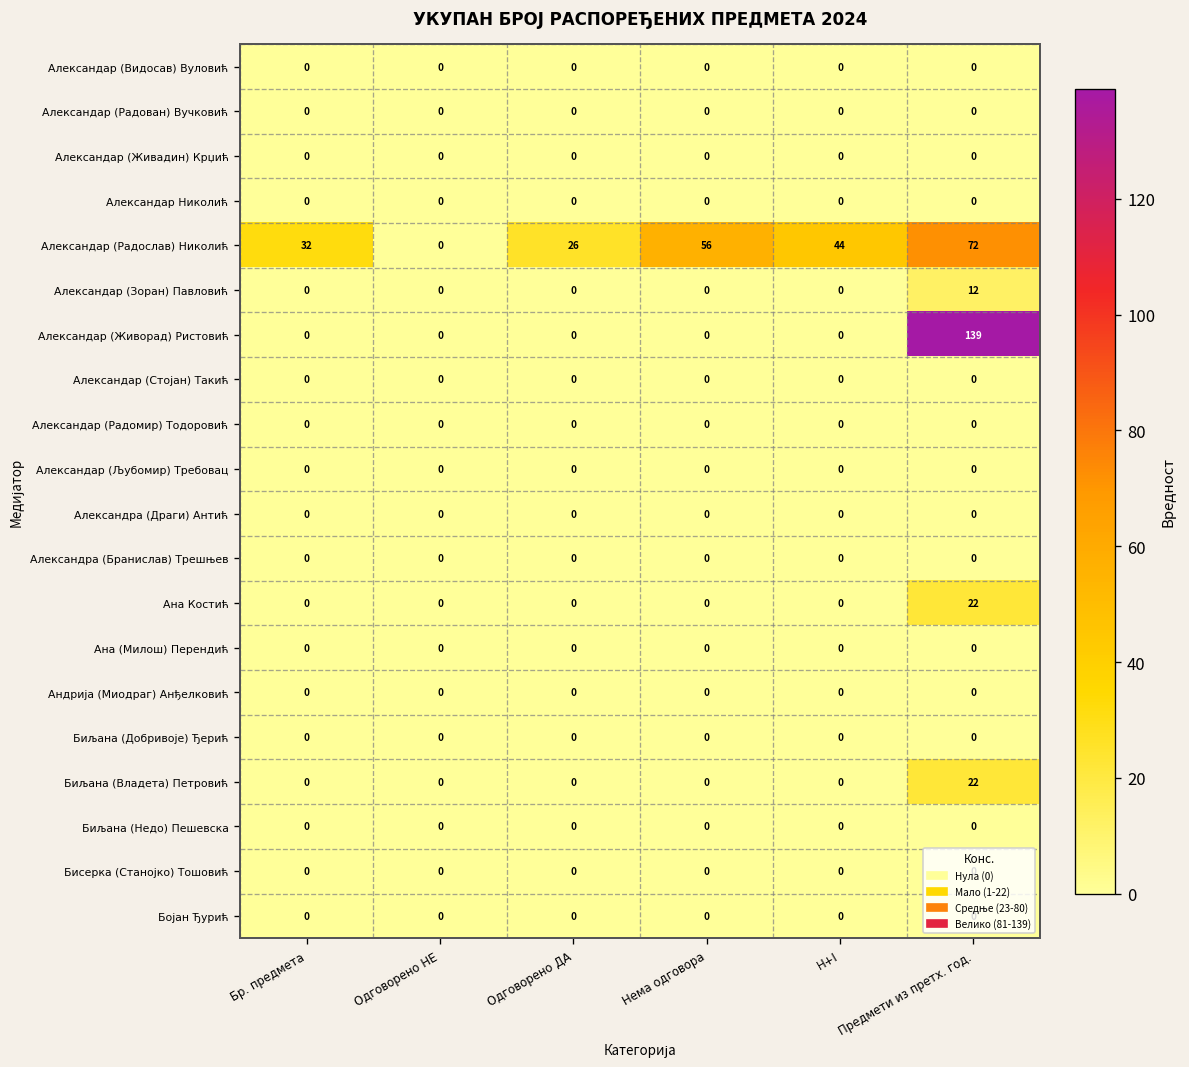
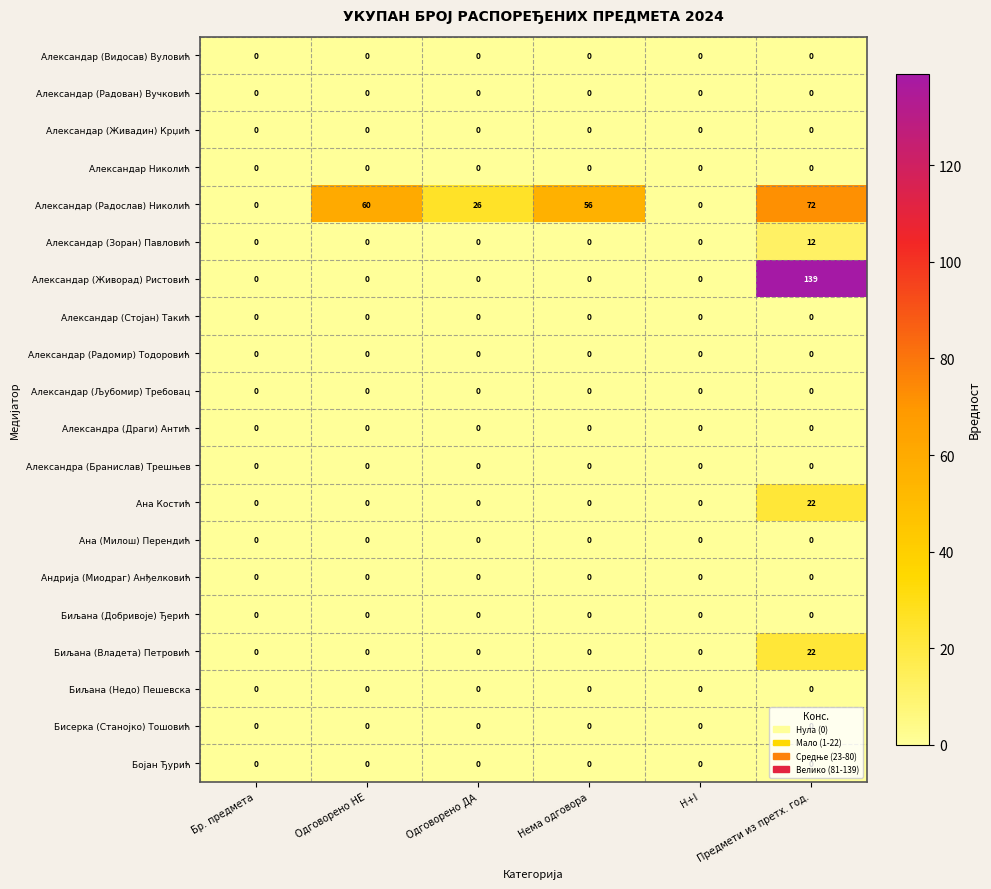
  {
    "Александар (Видосав) Вуловић": {
      "Бр. предмета": 0,
      "Одговорено НЕ": 0,
      "Одговорено ДА": 0,
      "Нема одговора": 0,
      "H+I": 0,
      "Предмети из претх. год.": 0
    },
    "Александар (Радован) Вучковић": {
      "Бр. предмета": 0,
      "Одговорено НЕ": 0,
      "Одговорено ДА": 0,
      "Нема одговора": 0,
      "H+I": 0,
      "Предмети из претх. год.": 0
    },
    "Александар (Живадин) Крџић": {
      "Бр. предмета": 0,
      "Одговорено НЕ": 0,
      "Одговорено ДА": 0,
      "Нема одговора": 0,
      "H+I": 0,
      "Предмети из претх. год.": 0
    },
    "Александар Николић": {
      "Бр. предмета": 0,
      "Одговорено НЕ": 0,
      "Одговорено ДА": 0,
      "Нема одговора": 0,
      "H+I": 0,
      "Предмети из претх. год.": 0
    },
    "Александар (Радослав) Николић": {
-     "Бр. предмета": 32,
-     "Одговорено НЕ": 0,
+     "Бр. предмета": 0,
+     "Одговорено НЕ": 60,
      "Одговорено ДА": 26,
      "Нема одговора": 56,
-     "H+I": 44,
+     "H+I": 0,
      "Предмети из претх. год.": 72
    },
    "Александар (Зоран) Павловић": {
      "Бр. предмета": 0,
      "Одговорено НЕ": 0,
      "Одговорено ДА": 0,
      "Нема одговора": 0,
      "H+I": 0,
      "Предмети из претх. год.": 12
    },
    "Александар (Живорад) Ристовић": {
      "Бр. предмета": 0,
      "Одговорено НЕ": 0,
      "Одговорено ДА": 0,
      "Нема одговора": 0,
      "H+I": 0,
      "Предмети из претх. год.": 139
    },
    "Александар (Стојан) Такић": {
      "Бр. предмета": 0,
      "Одговорено НЕ": 0,
      "Одговорено ДА": 0,
      "Нема одговора": 0,
      "H+I": 0,
      "Предмети из претх. год.": 0
    },
    "Александар (Радомир) Тодоровић": {
      "Бр. предмета": 0,
      "Одговорено НЕ": 0,
      "Одговорено ДА": 0,
      "Нема одговора": 0,
      "H+I": 0,
      "Предмети из претх. год.": 0
    },
    "Александар (Љубомир) Требовац": {
      "Бр. предмета": 0,
      "Одговорено НЕ": 0,
      "Одговорено ДА": 0,
      "Нема одговора": 0,
      "H+I": 0,
      "Предмети из претх. год.": 0
    },
    "Александра (Драги) Антић": {
      "Бр. предмета": 0,
      "Одговорено НЕ": 0,
      "Одговорено ДА": 0,
      "Нема одговора": 0,
      "H+I": 0,
      "Предмети из претх. год.": 0
    },
    "Александра (Бранислав) Трешњев": {
      "Бр. предмета": 0,
      "Одговорено НЕ": 0,
      "Одговорено ДА": 0,
      "Нема одговора": 0,
      "H+I": 0,
      "Предмети из претх. год.": 0
    },
    "Ана Костић": {
      "Бр. предмета": 0,
      "Одговорено НЕ": 0,
      "Одговорено ДА": 0,
      "Нема одговора": 0,
      "H+I": 0,
      "Предмети из претх. год.": 22
    },
    "Ана (Милош) Перендић": {
      "Бр. предмета": 0,
      "Одговорено НЕ": 0,
      "Одговорено ДА": 0,
      "Нема одговора": 0,
      "H+I": 0,
      "Предмети из претх. год.": 0
    },
    "Андрија (Миодраг) Анђелковић": {
      "Бр. предмета": 0,
      "Одговорено НЕ": 0,
      "Одговорено ДА": 0,
      "Нема одговора": 0,
      "H+I": 0,
      "Предмети из претх. год.": 0
    },
    "Биљана (Добривоје) Ђерић": {
      "Бр. предмета": 0,
      "Одговорено НЕ": 0,
      "Одговорено ДА": 0,
      "Нема одговора": 0,
      "H+I": 0,
      "Предмети из претх. год.": 0
    },
    "Биљана (Владета) Петровић": {
      "Бр. предмета": 0,
      "Одговорено НЕ": 0,
      "Одговорено ДА": 0,
      "Нема одговора": 0,
      "H+I": 0,
      "Предмети из претх. год.": 22
    },
    "Биљана (Недо) Пешевска": {
      "Бр. предмета": 0,
      "Одговорено НЕ": 0,
      "Одговорено ДА": 0,
      "Нема одговора": 0,
      "H+I": 0,
      "Предмети из претх. год.": 0
    },
    "Бисерка (Станојко) Тошовић": {
      "Бр. предмета": 0,
      "Одговорено НЕ": 0,
      "Одговорено ДА": 0,
      "Нема одговора": 0,
      "H+I": 0
    },
    "Бојан Ђурић": {
      "Бр. предмета": 0,
      "Одговорено НЕ": 0,
      "Одговорено ДА": 0,
      "Нема одговора": 0,
      "H+I": 0
    }
  }
